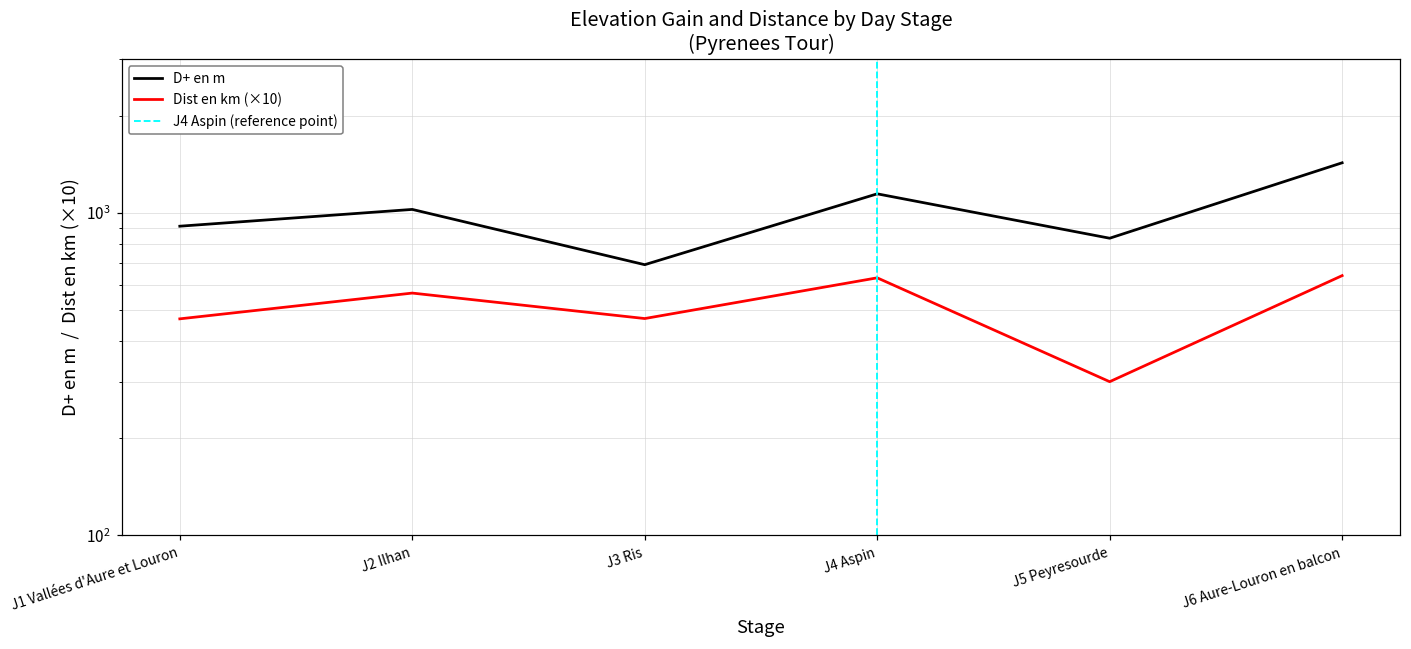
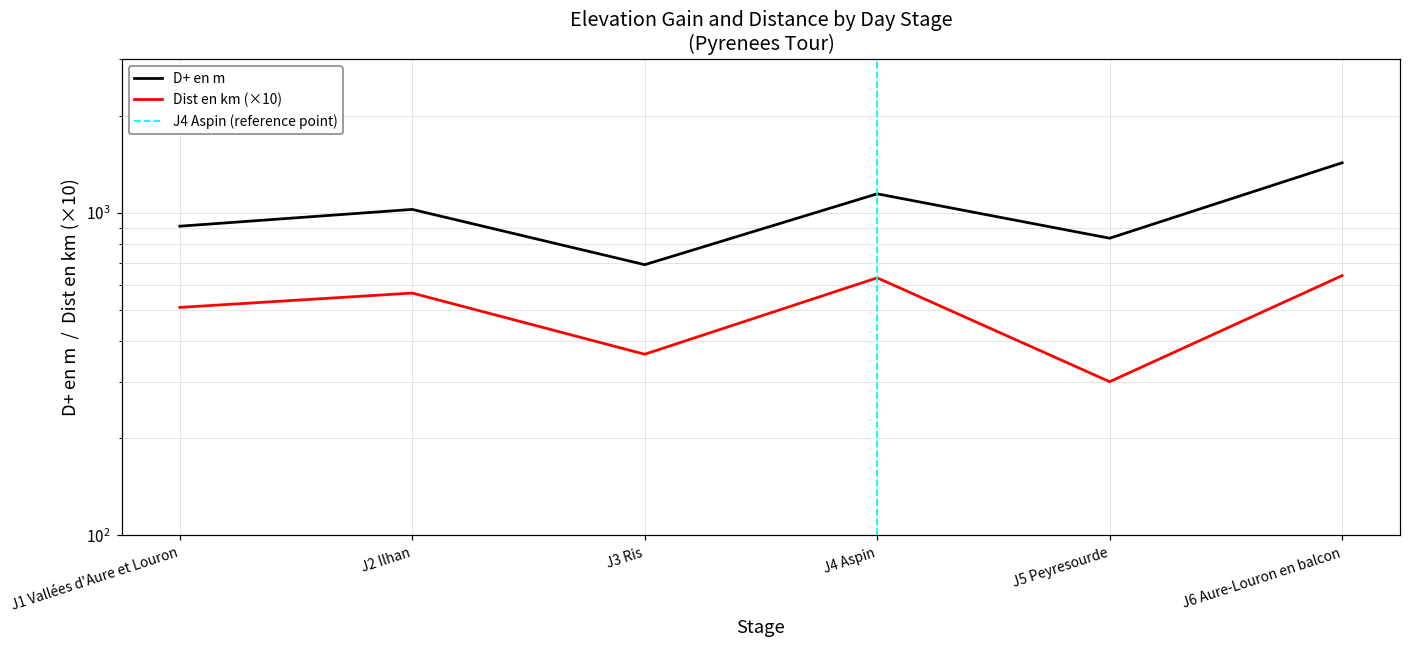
  {
    "D+ en m": {
      "J1 Vallées d'Aure et Louron": 910,
      "J2 Ilhan": 1030,
      "J3 Ris": 690,
      "J4 Aspin": 1150,
      "J5 Peyresourde": 840,
      "J6 Aure-Louron en balcon": 1400
    },
    "Dist en km (×10)": {
-     "J1 Vallées d'Aure et Louron": 470,
+     "J1 Vallées d'Aure et Louron": 510,
      "J2 Ilhan": 570,
-     "J3 Ris": 470,
+     "J3 Ris": 370,
      "J4 Aspin": 630,
      "J5 Peyresourde": 300,
      "J6 Aure-Louron en balcon": 640
    }
  }
